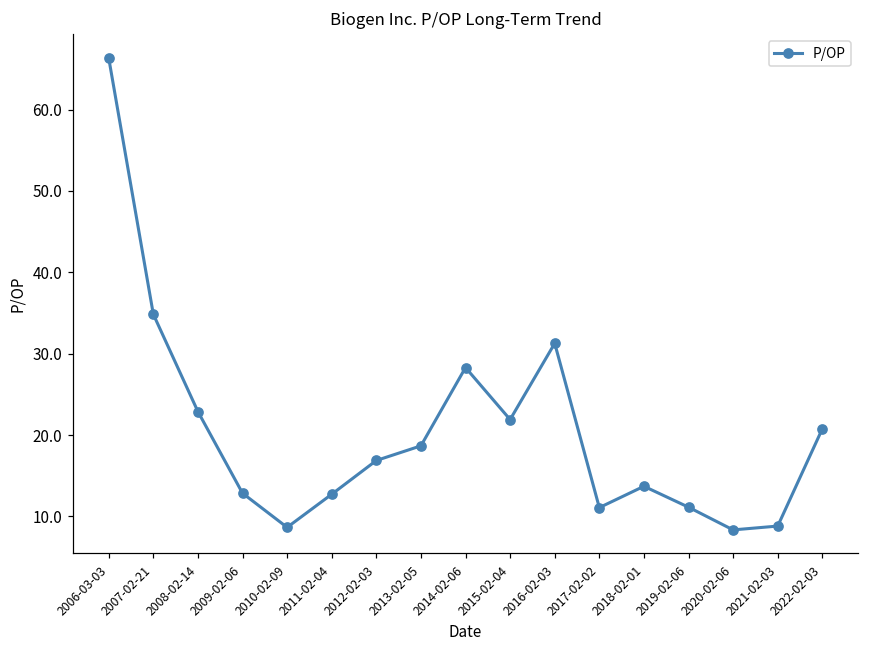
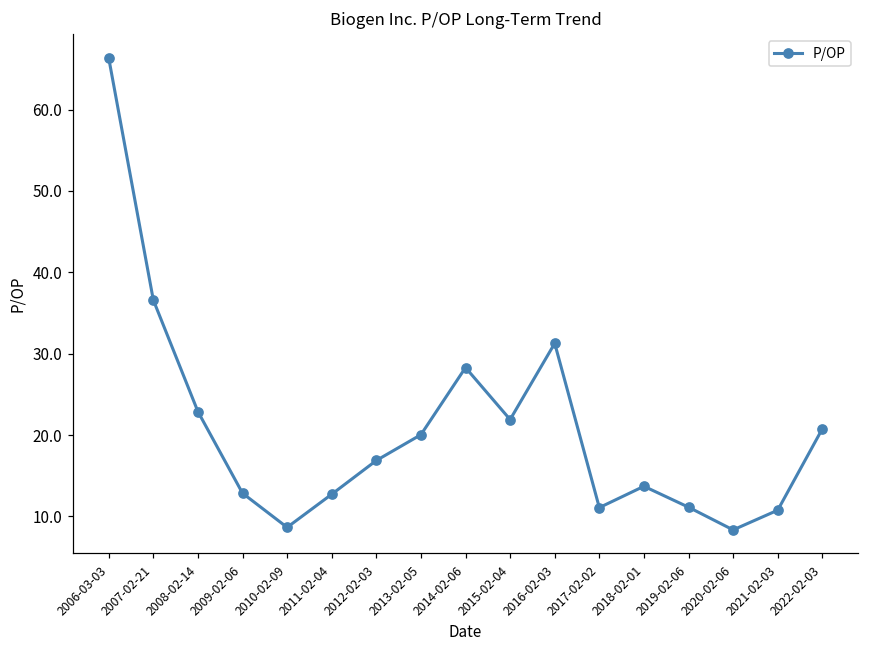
  {
    "2006-03-03": 66,
-   "2007-02-21": 35,
+   "2007-02-21": 37,
    "2008-02-14": 23,
    "2009-02-06": 13,
    "2010-02-09": 9,
    "2011-02-04": 13,
    "2012-02-03": 17,
-   "2013-02-05": 19,
+   "2013-02-05": 20,
    "2014-02-06": 28,
    "2015-02-04": 22,
    "2016-02-03": 31,
    "2017-02-02": 11,
    "2018-02-01": 14,
    "2019-02-06": 11,
    "2020-02-06": 8,
-   "2021-02-03": 9,
+   "2021-02-03": 11,
    "2022-02-03": 21
  }
